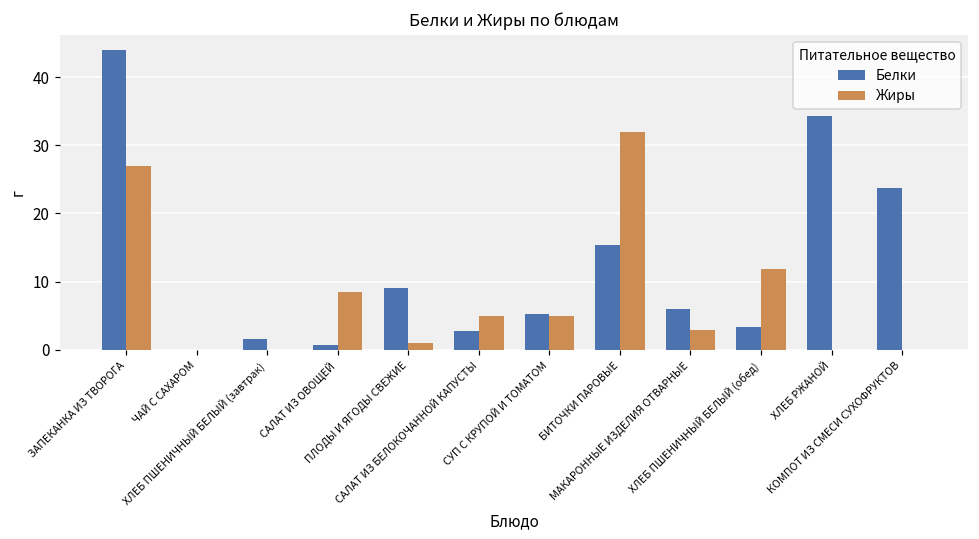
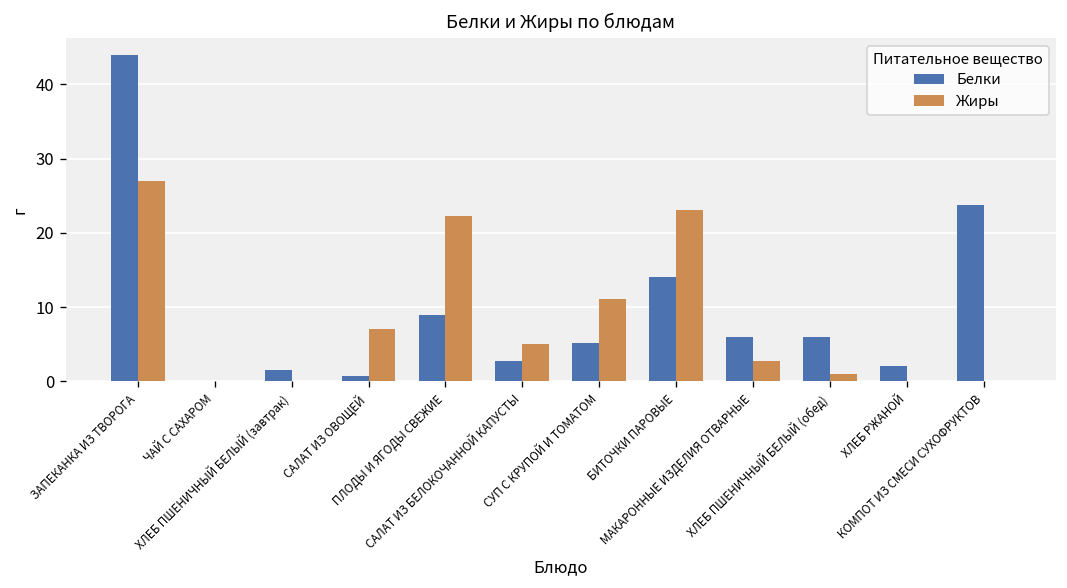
  {
    "Белки": {
      "ЗАПЕКАНКА ИЗ ТВОРОГА": 44,
      "ЧАЙ С САХАРОМ": 0,
      "ХЛЕБ ПШЕНИЧНЫЙ БЕЛЫЙ (завтрак)": 2,
      "САЛАТ ИЗ ОВОЩЕЙ": 1,
      "ПЛОДЫ И ЯГОДЫ СВЕЖИЕ": 9,
      "САЛАТ ИЗ БЕЛОКОЧАННОЙ КАПУСТЫ": 3,
      "СУП С КРУПОЙ И ТОМАТОМ": 5,
-     "БИТОЧКИ ПАРОВЫЕ": 15,
+     "БИТОЧКИ ПАРОВЫЕ": 14,
      "МАКАРОННЫЕ ИЗДЕЛИЯ ОТВАРНЫЕ": 6,
-     "ХЛЕБ ПШЕНИЧНЫЙ БЕЛЫЙ (обед)": 3,
-     "ХЛЕБ РЖАНОЙ": 34,
+     "ХЛЕБ ПШЕНИЧНЫЙ БЕЛЫЙ (обед)": 6,
+     "ХЛЕБ РЖАНОЙ": 2,
      "КОМПОТ ИЗ СМЕСИ СУХОФРУКТОВ": 24
    },
    "Жиры": {
      "ЗАПЕКАНКА ИЗ ТВОРОГА": 27,
      "ЧАЙ С САХАРОМ": 0,
      "ХЛЕБ ПШЕНИЧНЫЙ БЕЛЫЙ (завтрак)": 0,
-     "САЛАТ ИЗ ОВОЩЕЙ": 9,
-     "ПЛОДЫ И ЯГОДЫ СВЕЖИЕ": 1,
+     "САЛАТ ИЗ ОВОЩЕЙ": 7,
+     "ПЛОДЫ И ЯГОДЫ СВЕЖИЕ": 22,
      "САЛАТ ИЗ БЕЛОКОЧАННОЙ КАПУСТЫ": 5,
-     "СУП С КРУПОЙ И ТОМАТОМ": 5,
-     "БИТОЧКИ ПАРОВЫЕ": 32,
+     "СУП С КРУПОЙ И ТОМАТОМ": 11,
+     "БИТОЧКИ ПАРОВЫЕ": 23,
      "МАКАРОННЫЕ ИЗДЕЛИЯ ОТВАРНЫЕ": 3,
-     "ХЛЕБ ПШЕНИЧНЫЙ БЕЛЫЙ (обед)": 12,
+     "ХЛЕБ ПШЕНИЧНЫЙ БЕЛЫЙ (обед)": 1,
      "ХЛЕБ РЖАНОЙ": 0,
      "КОМПОТ ИЗ СМЕСИ СУХОФРУКТОВ": 0
    }
  }
